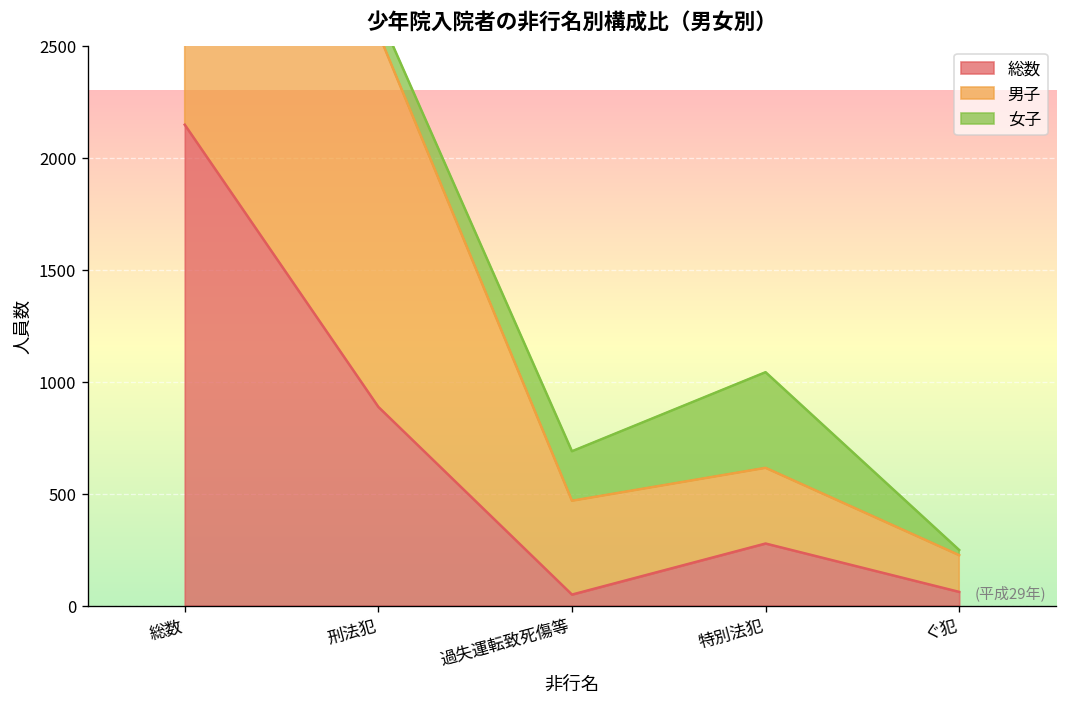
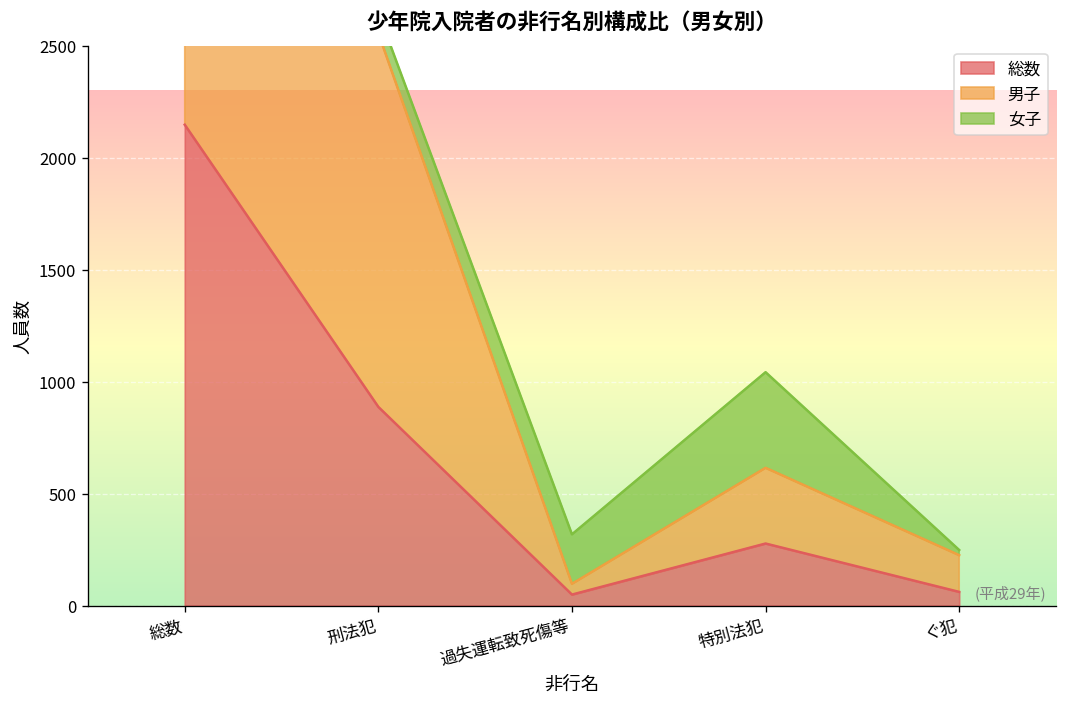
  {
    "総数": {
      "総数": 2150,
      "刑法犯": 890,
      "過失運転致死傷等": 50,
      "特別法犯": 280,
      "ぐ犯": 60
    },
    "男子": {
-     "過失運転致死傷等": 420,
+     "過失運転致死傷等": 50,
      "特別法犯": 340,
      "ぐ犯": 160
    },
    "女子": {
      "過失運転致死傷等": 220,
      "特別法犯": 430,
      "ぐ犯": 20
    }
  }
